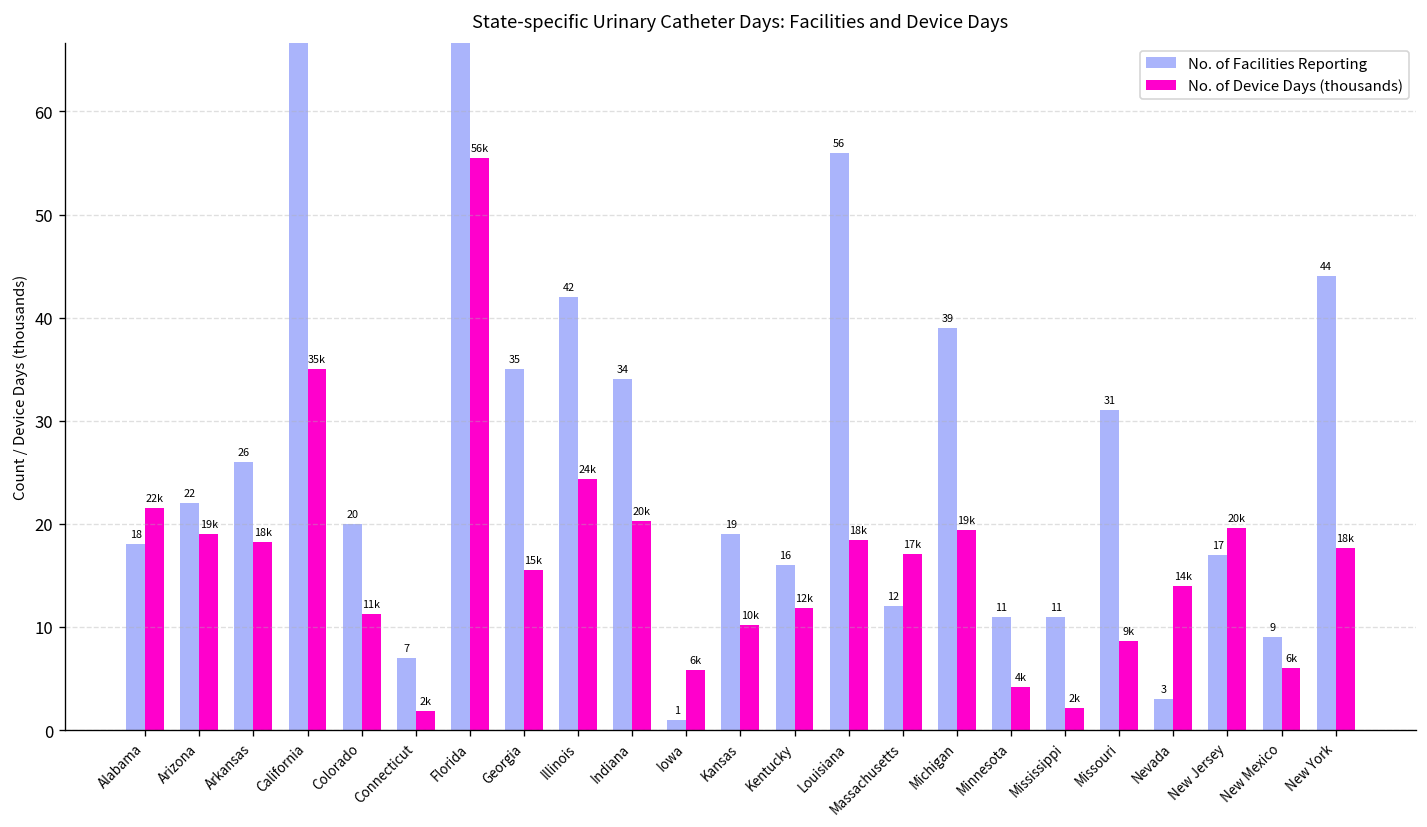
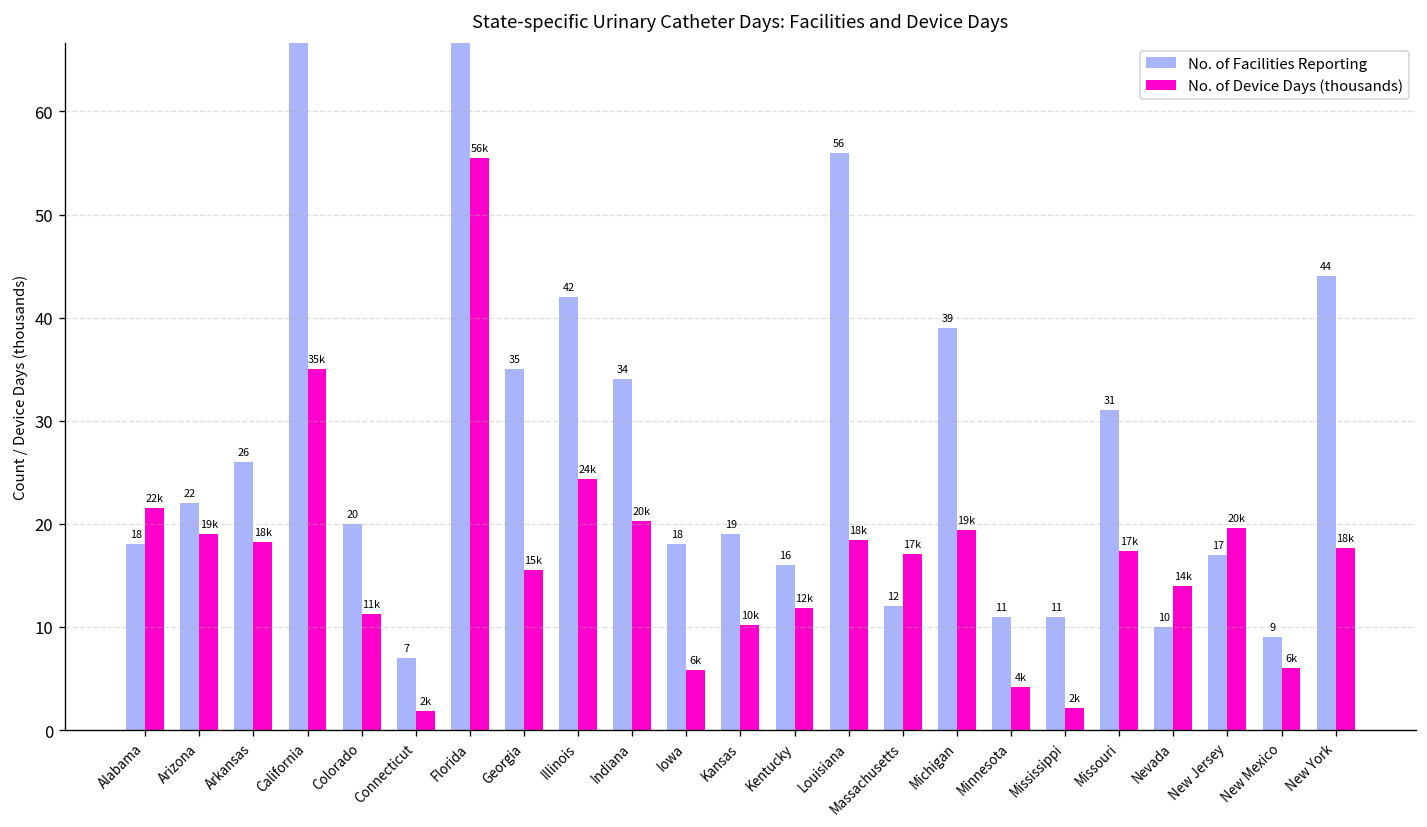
  {
    "No. of Facilities Reporting": {
      "Alabama": "18",
      "Arizona": "22",
      "Arkansas": "26",
      "Colorado": "20",
      "Connecticut": "7",
      "Georgia": "35",
      "Illinois": "42",
      "Indiana": "34",
-     "Iowa": "1",
+     "Iowa": "18",
      "Kansas": "19",
      "Kentucky": "16",
      "Louisiana": "56",
      "Massachusetts": "12",
      "Michigan": "39",
      "Minnesota": "11",
      "Mississippi": "11",
      "Missouri": "31",
-     "Nevada": "3",
+     "Nevada": "10",
      "New Jersey": "17",
      "New Mexico": "9",
      "New York": "44"
    },
    "No. of Device Days (thousands)": {
      "Alabama": "22k",
      "Arizona": "19k",
      "Arkansas": "18k",
      "California": "35k",
      "Colorado": "11k",
      "Connecticut": "2k",
      "Florida": "56k",
      "Georgia": "15k",
      "Illinois": "24k",
      "Indiana": "20k",
      "Iowa": "6k",
      "Kansas": "10k",
      "Kentucky": "12k",
      "Louisiana": "18k",
      "Massachusetts": "17k",
      "Michigan": "19k",
      "Minnesota": "4k",
      "Mississippi": "2k",
-     "Missouri": "9k",
+     "Missouri": "17k",
      "Nevada": "14k",
      "New Jersey": "20k",
      "New Mexico": "6k",
      "New York": "18k"
    }
  }
